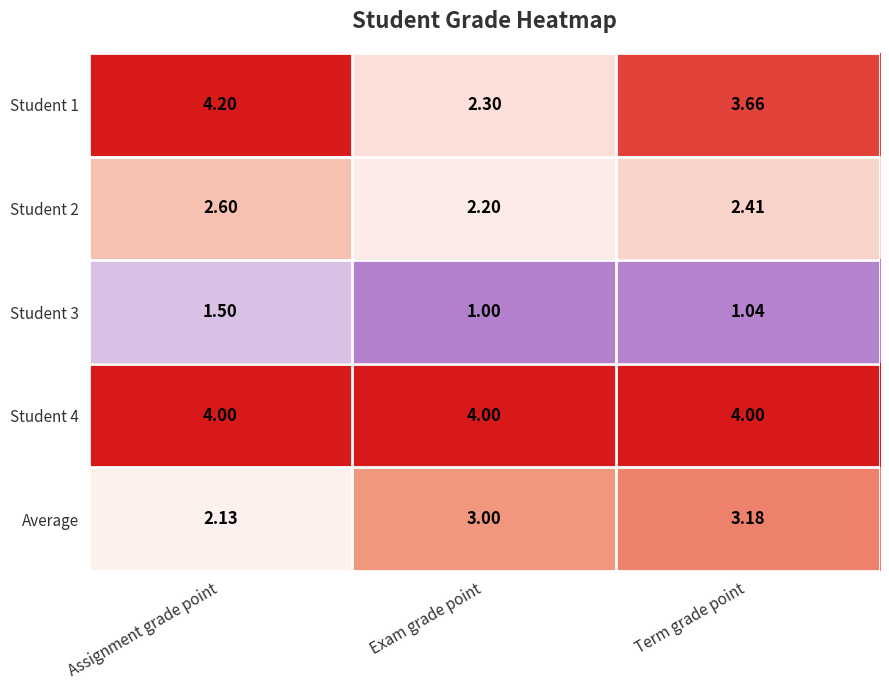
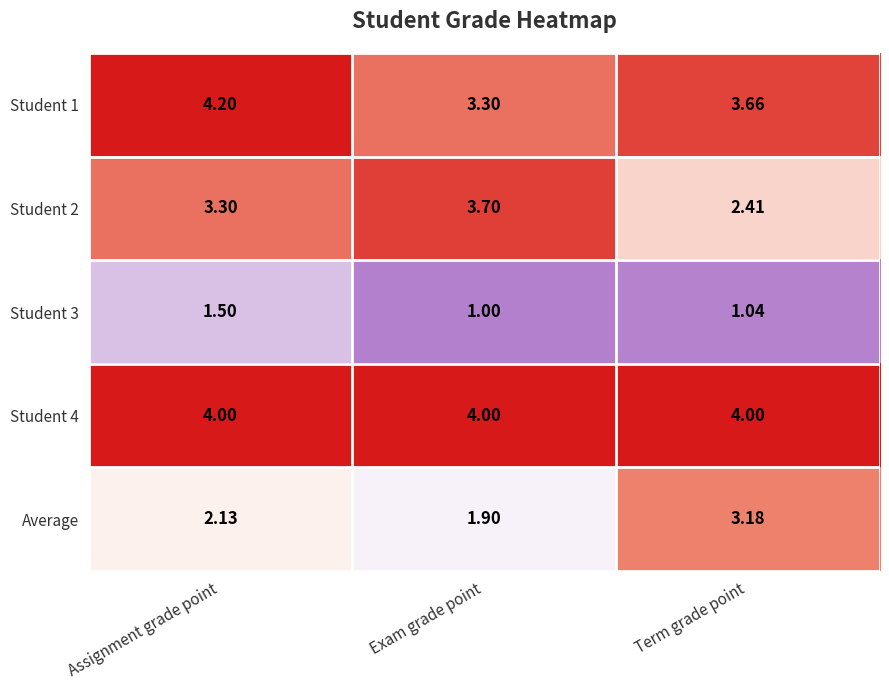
  {
    "Student 1": {
      "Assignment grade point": 4.20,
-     "Exam grade point": 2.30,
+     "Exam grade point": 3.30,
      "Term grade point": 3.66
    },
    "Student 2": {
-     "Assignment grade point": 2.60,
-     "Exam grade point": 2.20,
+     "Assignment grade point": 3.30,
+     "Exam grade point": 3.70,
      "Term grade point": 2.41
    },
    "Student 3": {
      "Assignment grade point": 1.50,
      "Exam grade point": 1.00,
      "Term grade point": 1.04
    },
    "Student 4": {
      "Assignment grade point": 4.00,
      "Exam grade point": 4.00,
      "Term grade point": 4.00
    },
    "Average": {
      "Assignment grade point": 2.13,
-     "Exam grade point": 3.00,
+     "Exam grade point": 1.90,
      "Term grade point": 3.18
    }
  }
